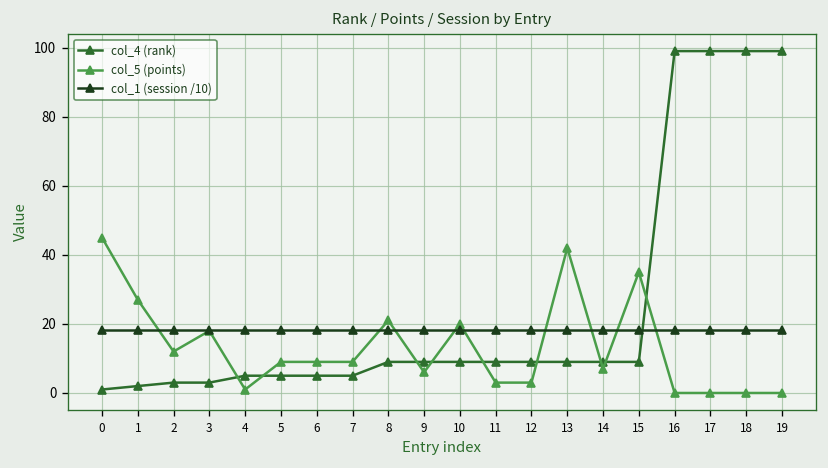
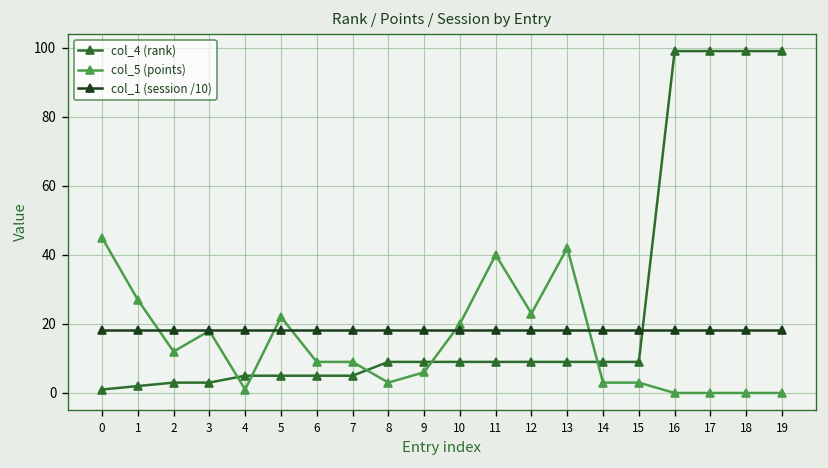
  {
    "col_5 (points)": {
      "0": 45,
      "1": 27,
      "2": 12,
      "4": 1,
-     "5": 9,
+     "5": 22,
      "6": 9,
      "7": 9,
-     "8": 21,
+     "8": 3,
      "9": 6,
      "10": 20,
-     "11": 3,
-     "12": 3,
+     "11": 40,
+     "12": 23,
      "13": 42,
-     "14": 7,
-     "15": 35,
+     "14": 3,
+     "15": 3,
      "16": 0,
      "17": 0,
      "18": 0,
      "19": 0
    }
  }
